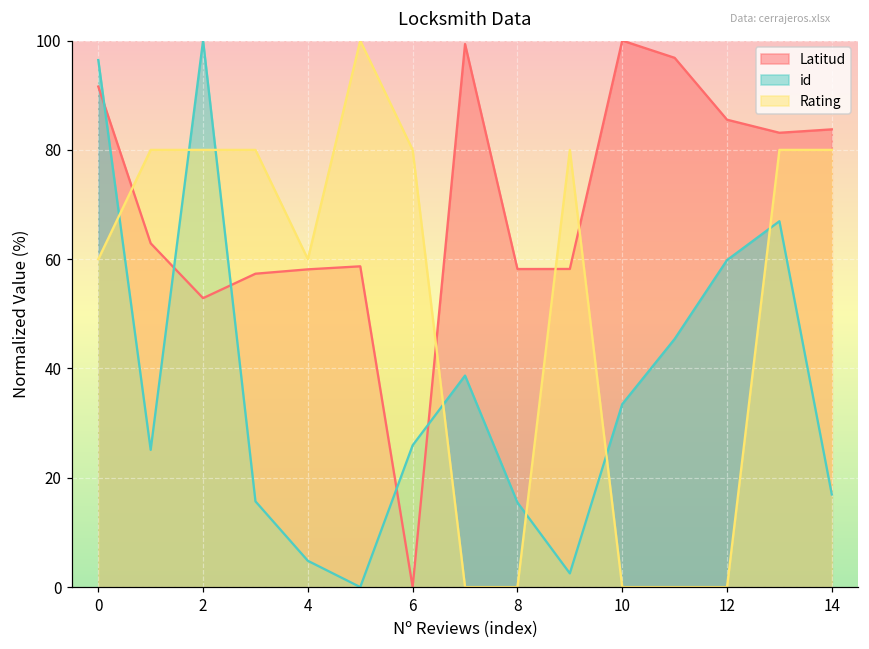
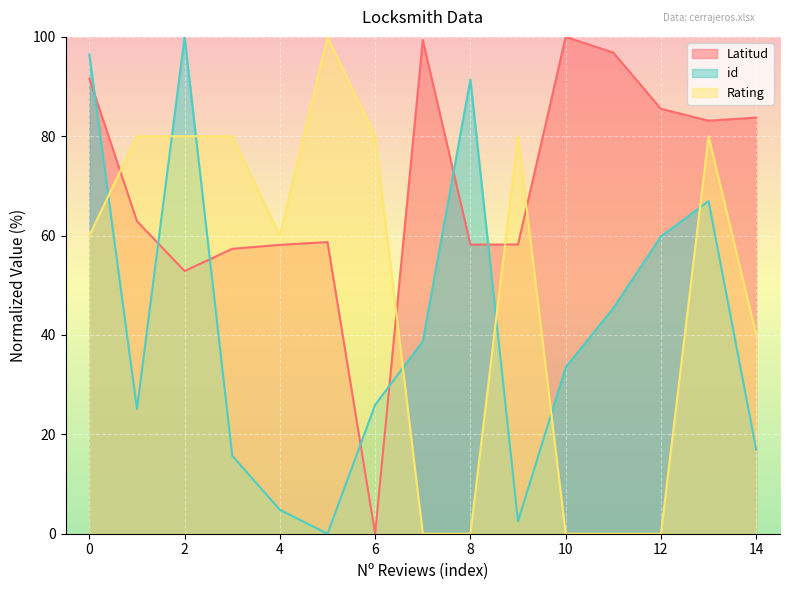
  {
    "Latitud": {
      "0": 92,
      "2": 53,
      "4": 58,
      "6": 0,
      "8": 58,
      "10": 100,
      "12": 86,
      "14": 84
    },
    "id": {
      "0": 96,
      "2": 100,
      "4": 5,
      "6": 26,
-     "8": 15,
+     "8": 91,
      "10": 33,
      "12": 60,
      "14": 17
    },
    "Rating": {
      "0": 60,
      "2": 80,
      "4": 60,
      "6": 80,
      "8": 0,
      "10": 0,
      "12": 0,
-     "14": 80
+     "14": 40
    }
  }
